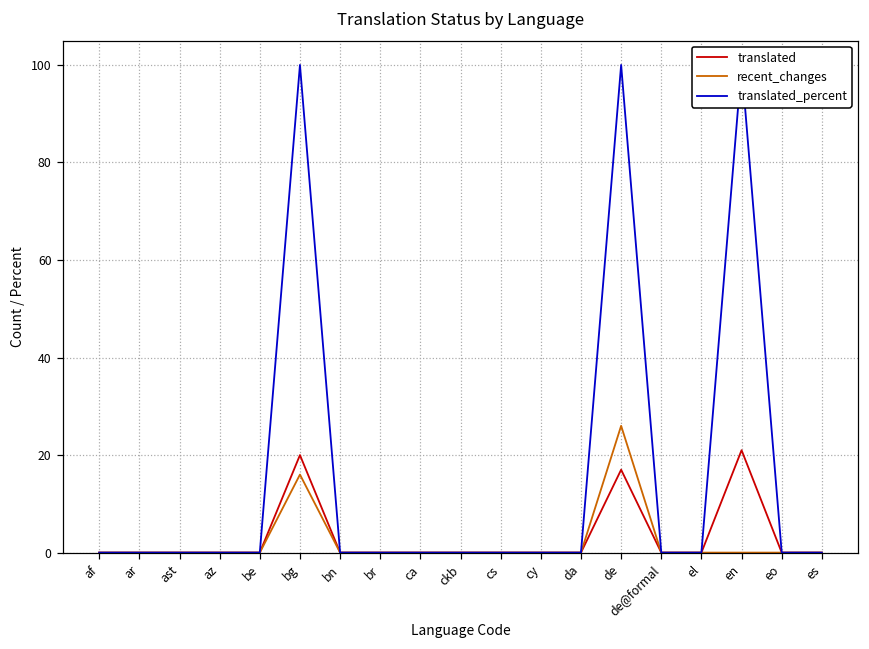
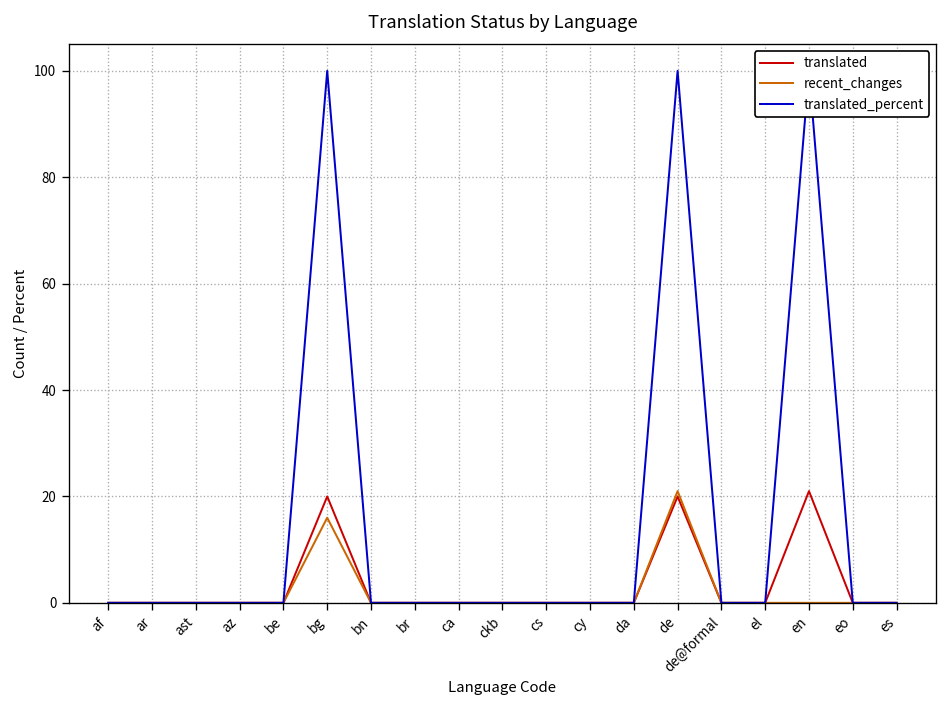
  {
    "translated": {
      "bg": 20,
-     "de": 17,
+     "de": 20,
      "en": 21
    },
    "recent_changes": {
      "bg": 16,
-     "de": 26,
+     "de": 21,
      "en": 0
    },
    "translated_percent": {
      "bg": 100,
      "de": 100
    }
  }
